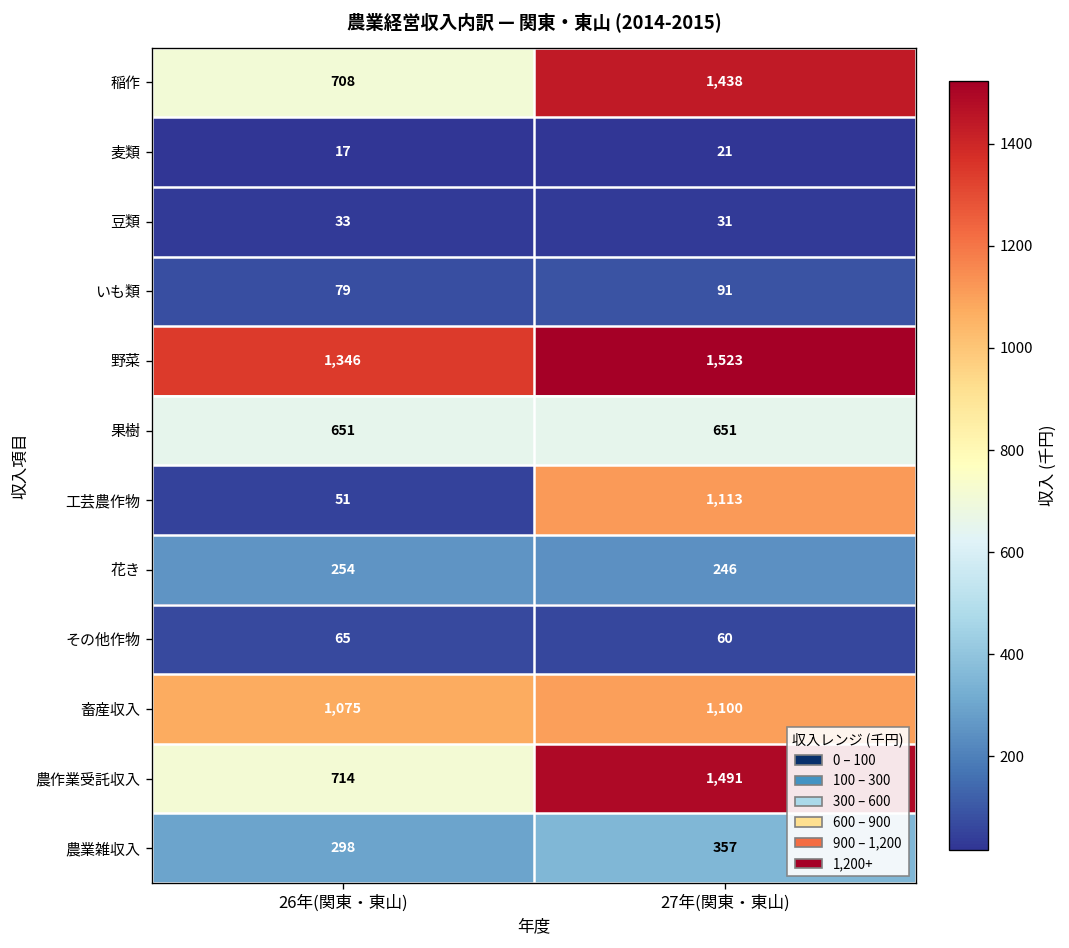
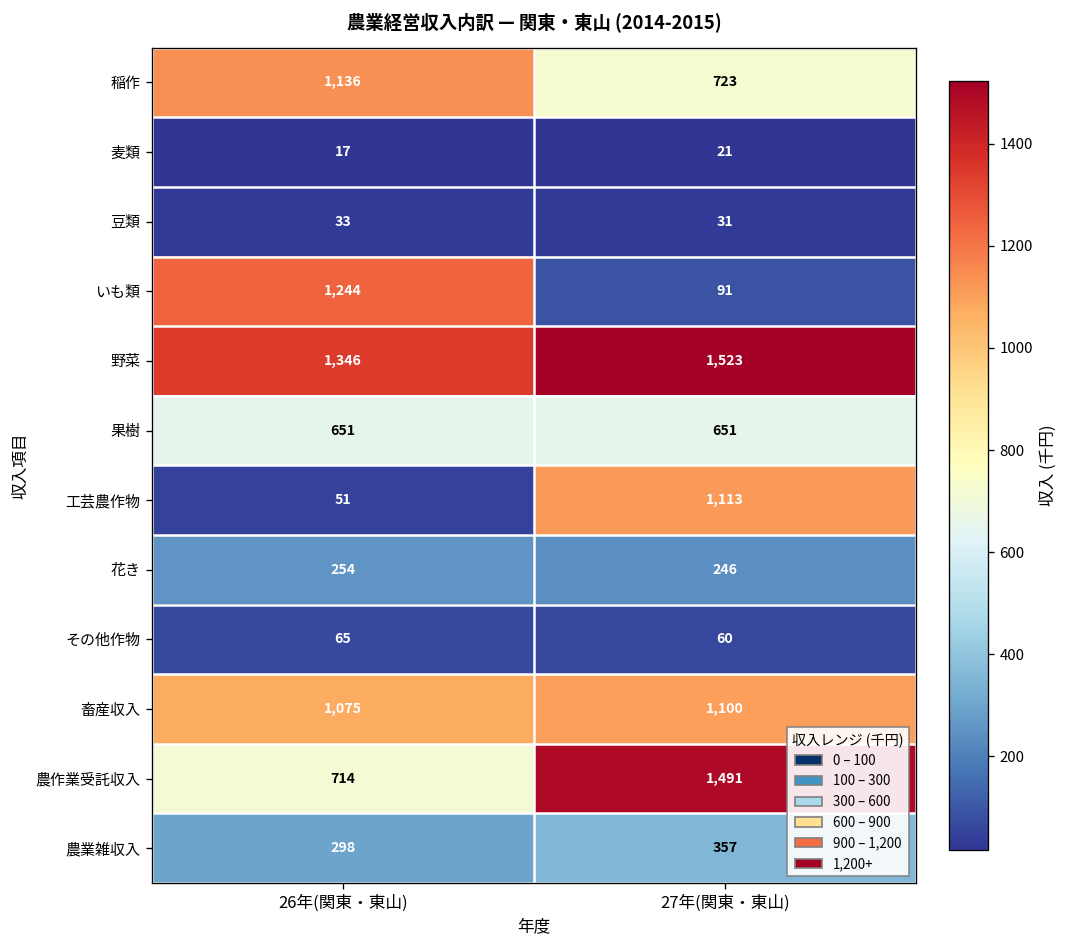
  {
    "稲作": {
-     "26年(関東・東山)": "708",
-     "27年(関東・東山)": "1,438"
+     "26年(関東・東山)": "1,136",
+     "27年(関東・東山)": "723"
    },
    "麦類": {
      "26年(関東・東山)": "17",
      "27年(関東・東山)": "21"
    },
    "豆類": {
      "26年(関東・東山)": "33",
      "27年(関東・東山)": "31"
    },
    "いも類": {
-     "26年(関東・東山)": "79",
+     "26年(関東・東山)": "1,244",
      "27年(関東・東山)": "91"
    },
    "野菜": {
      "26年(関東・東山)": "1,346",
      "27年(関東・東山)": "1,523"
    },
    "果樹": {
      "26年(関東・東山)": "651",
      "27年(関東・東山)": "651"
    },
    "工芸農作物": {
      "26年(関東・東山)": "51",
      "27年(関東・東山)": "1,113"
    },
    "花き": {
      "26年(関東・東山)": "254",
      "27年(関東・東山)": "246"
    },
    "その他作物": {
      "26年(関東・東山)": "65",
      "27年(関東・東山)": "60"
    },
    "畜産収入": {
      "26年(関東・東山)": "1,075",
      "27年(関東・東山)": "1,100"
    },
    "農作業受託収入": {
      "26年(関東・東山)": "714",
      "27年(関東・東山)": "1,491"
    },
    "農業雑収入": {
      "26年(関東・東山)": "298",
      "27年(関東・東山)": "357"
    }
  }
